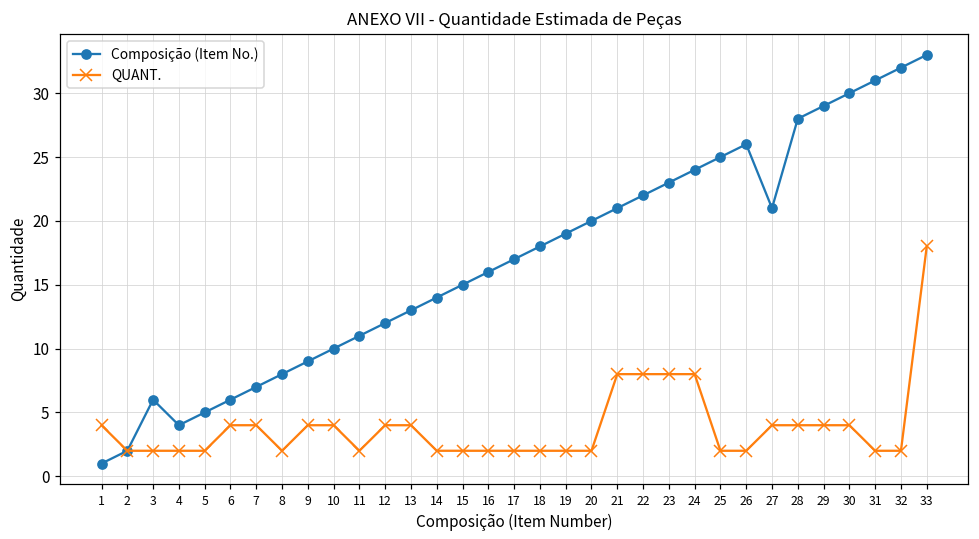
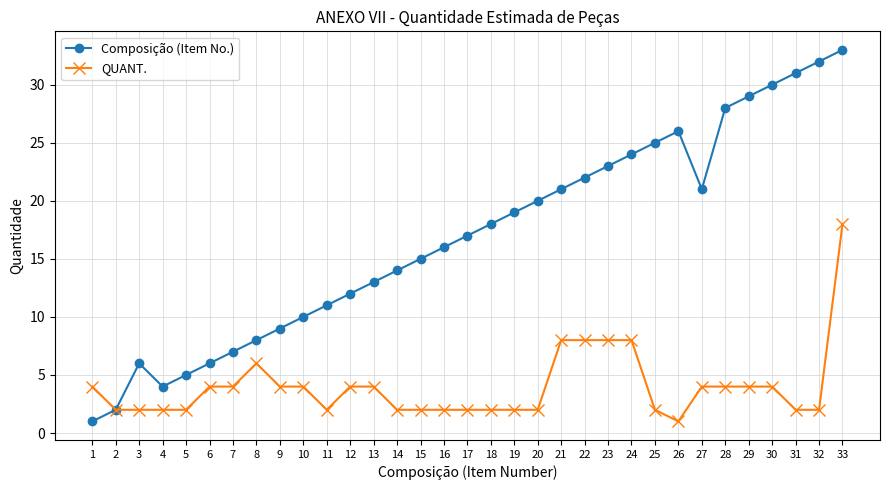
  {
    "Composição (Item No.)": {
      "1": 1,
      "3": 6,
      "4": 4,
      "5": 5,
      "6": 6,
      "7": 7,
      "8": 8,
      "9": 9,
      "10": 10,
      "11": 11,
      "12": 12,
      "13": 13,
      "14": 14,
      "15": 15,
      "16": 16,
      "17": 17,
      "18": 18,
      "19": 19,
      "20": 20,
      "21": 21,
      "22": 22,
      "23": 23,
      "24": 24,
      "25": 25,
      "26": 26,
      "27": 21,
      "28": 28,
      "29": 29,
      "30": 30,
      "31": 31,
      "32": 32,
      "33": 33
    },
    "QUANT.": {
      "1": 4,
      "3": 2,
      "4": 2,
      "5": 2,
      "6": 4,
      "7": 4,
-     "8": 2,
+     "8": 6,
      "9": 4,
      "10": 4,
      "11": 2,
      "12": 4,
      "13": 4,
      "14": 2,
      "15": 2,
      "16": 2,
      "17": 2,
      "18": 2,
      "19": 2,
      "20": 2,
      "21": 8,
      "22": 8,
      "23": 8,
      "24": 8,
      "25": 2,
-     "26": 2,
+     "26": 1,
      "27": 4,
      "28": 4,
      "29": 4,
      "30": 4,
      "31": 2,
      "32": 2,
      "33": 18
    }
  }
